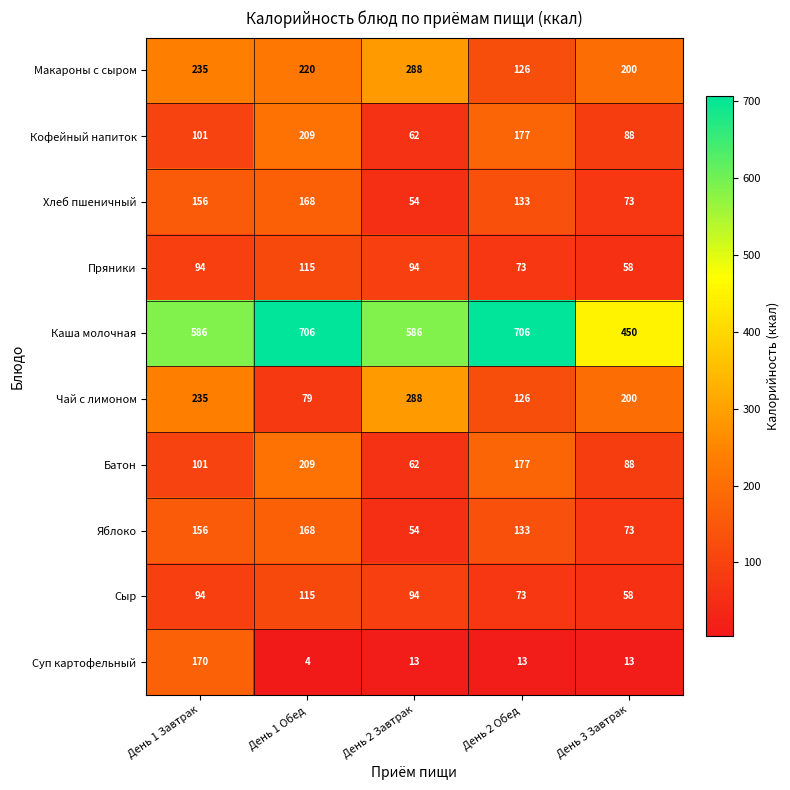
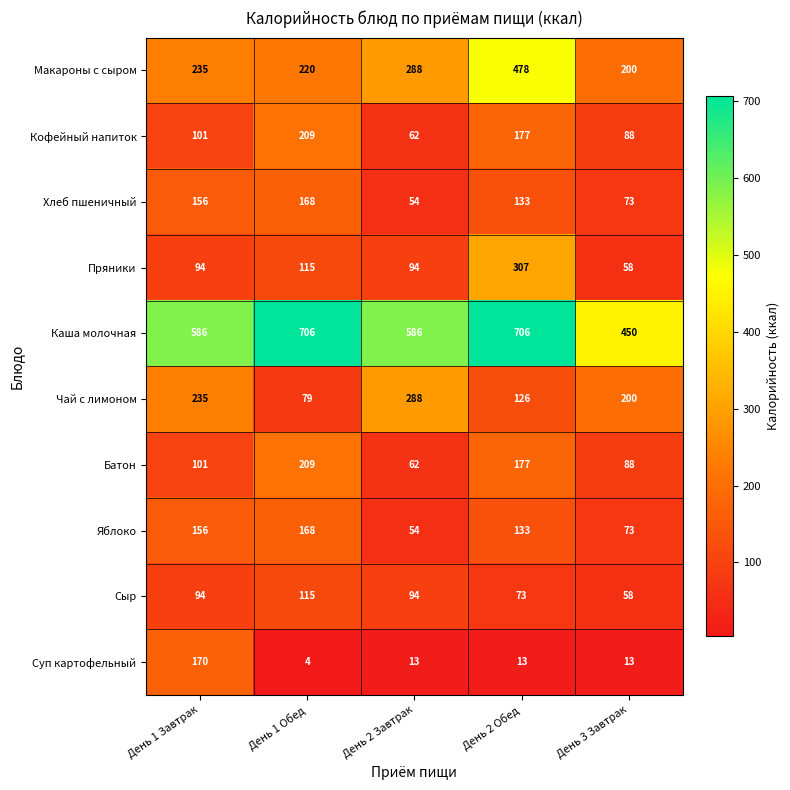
  {
    "Макароны с сыром": {
      "День 1 Завтрак": 235,
      "День 1 Обед": 220,
      "День 2 Завтрак": 288,
-     "День 2 Обед": 126,
+     "День 2 Обед": 478,
      "День 3 Завтрак": 200
    },
    "Кофейный напиток": {
      "День 1 Завтрак": 101,
      "День 1 Обед": 209,
      "День 2 Завтрак": 62,
      "День 2 Обед": 177,
      "День 3 Завтрак": 88
    },
    "Хлеб пшеничный": {
      "День 1 Завтрак": 156,
      "День 1 Обед": 168,
      "День 2 Завтрак": 54,
      "День 2 Обед": 133,
      "День 3 Завтрак": 73
    },
    "Пряники": {
      "День 1 Завтрак": 94,
      "День 1 Обед": 115,
      "День 2 Завтрак": 94,
-     "День 2 Обед": 73,
+     "День 2 Обед": 307,
      "День 3 Завтрак": 58
    },
    "Каша молочная": {
      "День 1 Завтрак": 586,
      "День 1 Обед": 706,
      "День 2 Завтрак": 586,
      "День 2 Обед": 706,
      "День 3 Завтрак": 450
    },
    "Чай с лимоном": {
      "День 1 Завтрак": 235,
      "День 1 Обед": 79,
      "День 2 Завтрак": 288,
      "День 2 Обед": 126,
      "День 3 Завтрак": 200
    },
    "Батон": {
      "День 1 Завтрак": 101,
      "День 1 Обед": 209,
      "День 2 Завтрак": 62,
      "День 2 Обед": 177,
      "День 3 Завтрак": 88
    },
    "Яблоко": {
      "День 1 Завтрак": 156,
      "День 1 Обед": 168,
      "День 2 Завтрак": 54,
      "День 2 Обед": 133,
      "День 3 Завтрак": 73
    },
    "Сыр": {
      "День 1 Завтрак": 94,
      "День 1 Обед": 115,
      "День 2 Завтрак": 94,
      "День 2 Обед": 73,
      "День 3 Завтрак": 58
    },
    "Суп картофельный": {
      "День 1 Завтрак": 170,
      "День 1 Обед": 4,
      "День 2 Завтрак": 13,
      "День 2 Обед": 13,
      "День 3 Завтрак": 13
    }
  }
